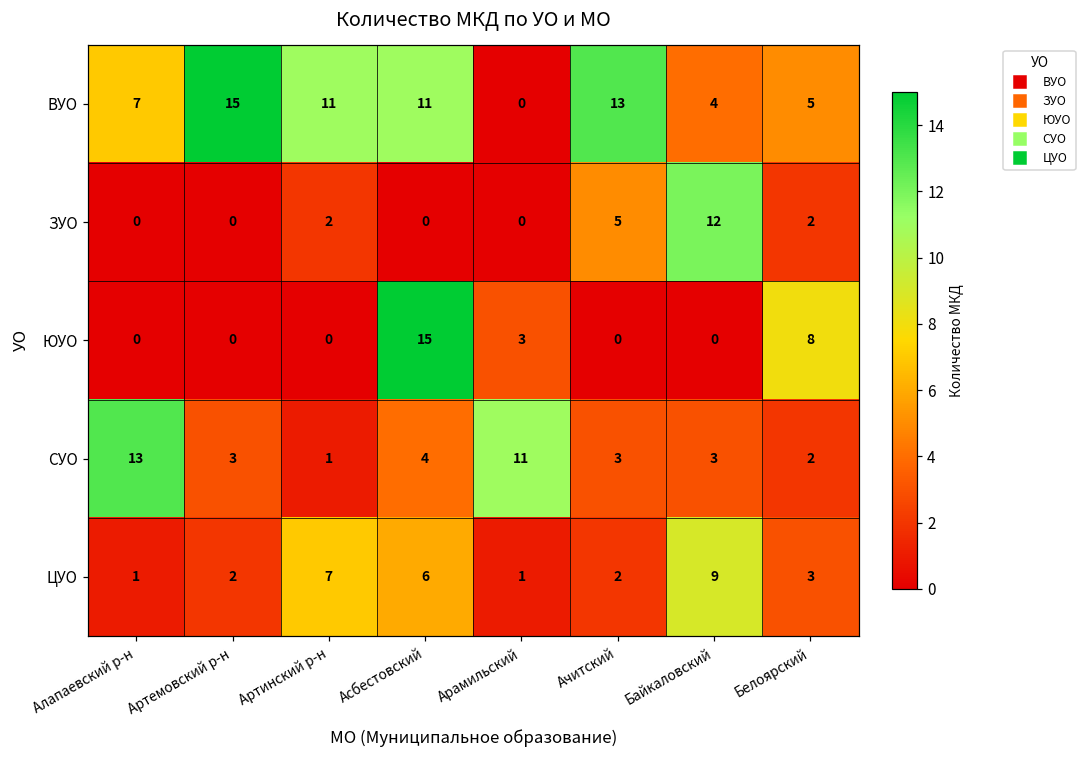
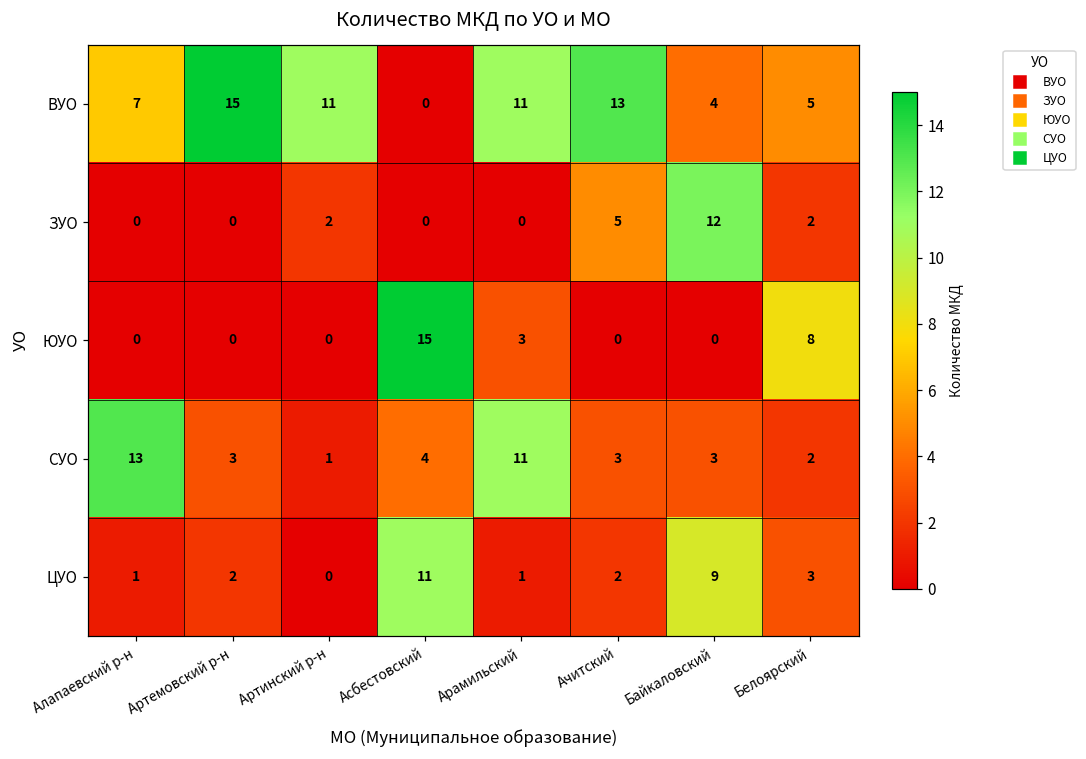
  {
    "ВУО": {
      "Алапаевский р-н": 7,
      "Артемовский р-н": 15,
      "Артинский р-н": 11,
-     "Асбестовский": 11,
-     "Арамильский": 0,
+     "Асбестовский": 0,
+     "Арамильский": 11,
      "Ачитский": 13,
      "Байкаловский": 4,
      "Белоярский": 5
    },
    "ЗУО": {
      "Алапаевский р-н": 0,
      "Артемовский р-н": 0,
      "Артинский р-н": 2,
      "Асбестовский": 0,
      "Арамильский": 0,
      "Ачитский": 5,
      "Байкаловский": 12,
      "Белоярский": 2
    },
    "ЮУО": {
      "Алапаевский р-н": 0,
      "Артемовский р-н": 0,
      "Артинский р-н": 0,
      "Асбестовский": 15,
      "Арамильский": 3,
      "Ачитский": 0,
      "Байкаловский": 0,
      "Белоярский": 8
    },
    "СУО": {
      "Алапаевский р-н": 13,
      "Артемовский р-н": 3,
      "Артинский р-н": 1,
      "Асбестовский": 4,
      "Арамильский": 11,
      "Ачитский": 3,
      "Байкаловский": 3,
      "Белоярский": 2
    },
    "ЦУО": {
      "Алапаевский р-н": 1,
      "Артемовский р-н": 2,
-     "Артинский р-н": 7,
-     "Асбестовский": 6,
+     "Артинский р-н": 0,
+     "Асбестовский": 11,
      "Арамильский": 1,
      "Ачитский": 2,
      "Байкаловский": 9,
      "Белоярский": 3
    }
  }
